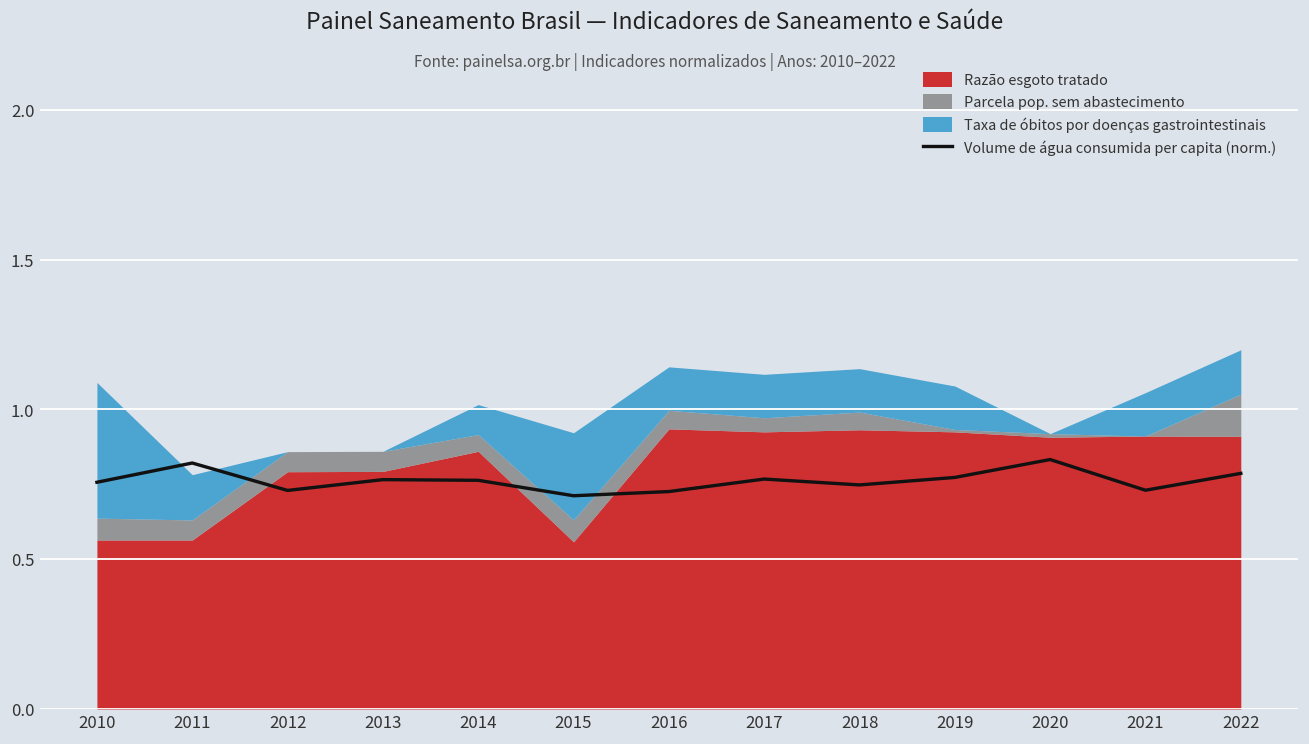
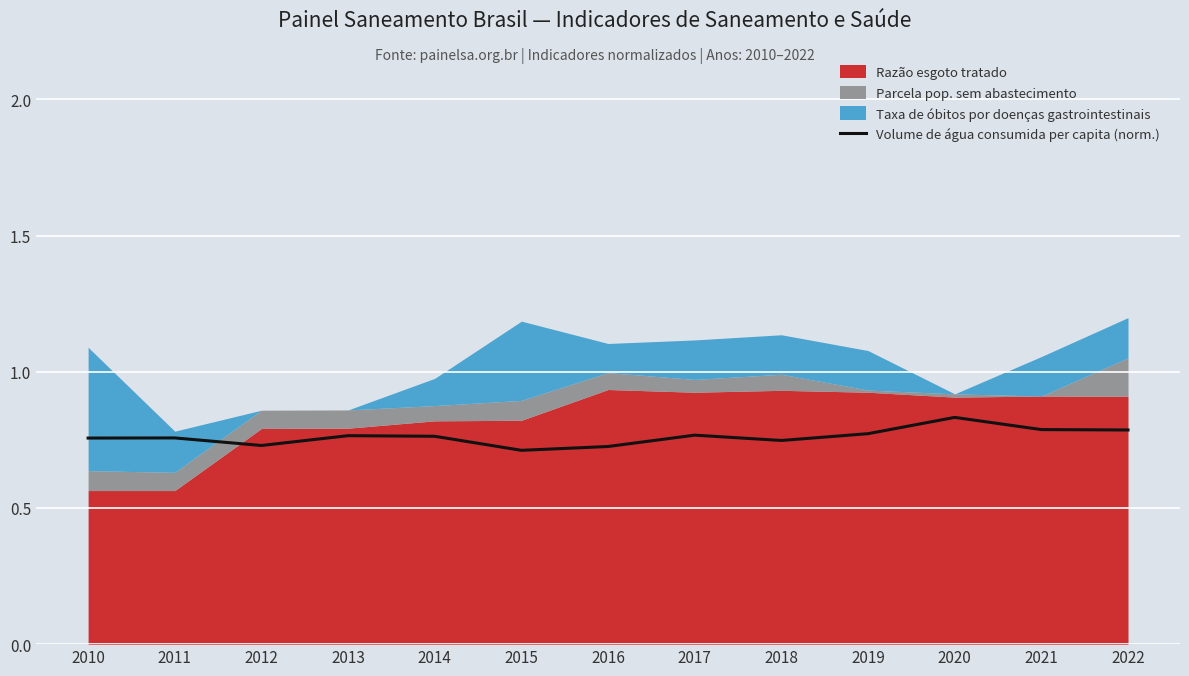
  {
    "Volume de água consumida per capita (norm.)": {
      "2010": 0.76,
-     "2011": 0.82,
+     "2011": 0.76,
      "2012": 0.73,
      "2013": 0.77,
      "2014": 0.76,
      "2015": 0.71,
      "2016": 0.73,
      "2017": 0.77,
      "2018": 0.75,
      "2019": 0.77,
      "2020": 0.83,
-     "2021": 0.73,
+     "2021": 0.79,
      "2022": 0.79
    },
    "Razão esgoto tratado": {
      "2010": 0.56,
      "2011": 0.56,
      "2012": 0.79,
      "2013": 0.79,
-     "2014": 0.86,
-     "2015": 0.56,
+     "2014": 0.82,
+     "2015": 0.82,
      "2016": 0.94,
      "2017": 0.93,
      "2018": 0.93,
      "2020": 0.91,
      "2022": 0.91
    },
    "Parcela pop. sem abastecimento": {
      "2010": 0.07,
      "2011": 0.07,
      "2014": 0.06,
      "2015": 0.07,
      "2016": 0.06,
      "2017": 0.05,
      "2018": 0.06,
      "2022": 0.14
    },
    "Taxa de óbitos por doenças gastrointestinais": {
      "2010": 0.45,
      "2011": 0.15,
      "2014": 0.10,
      "2015": 0.29,
-     "2016": 0.15,
+     "2016": 0.11,
      "2017": 0.14,
      "2018": 0.15,
      "2019": 0.15,
      "2021": 0.15,
      "2022": 0.15
    }
  }
